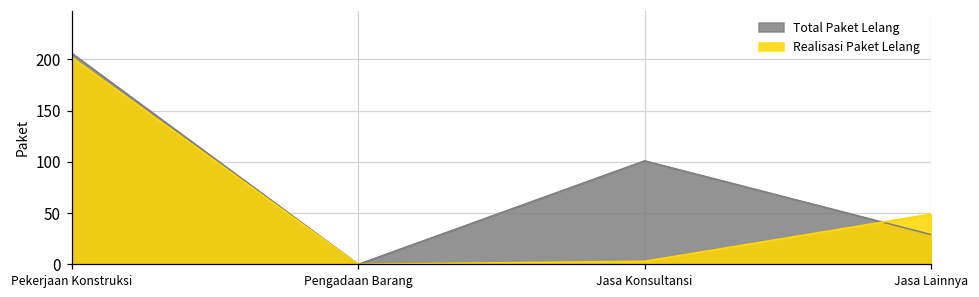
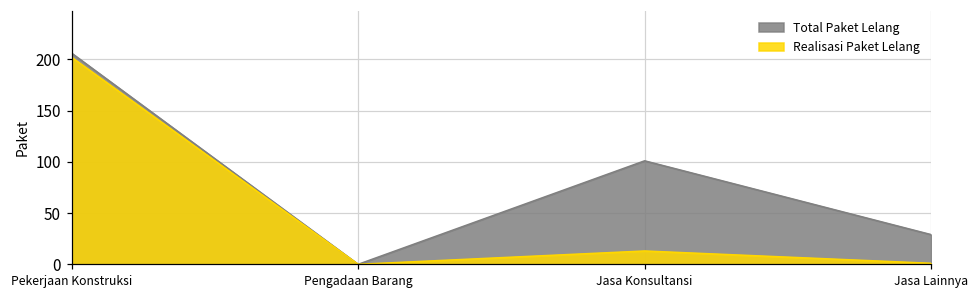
  {
    "Total Paket Lelang": {
      "Pekerjaan Konstruksi": 210,
      "Jasa Konsultansi": 100,
      "Jasa Lainnya": 30
    },
    "Realisasi Paket Lelang": {
      "Pekerjaan Konstruksi": 200,
-     "Jasa Konsultansi": 0,
-     "Jasa Lainnya": 50
+     "Jasa Konsultansi": 10,
+     "Jasa Lainnya": 0
    }
  }
